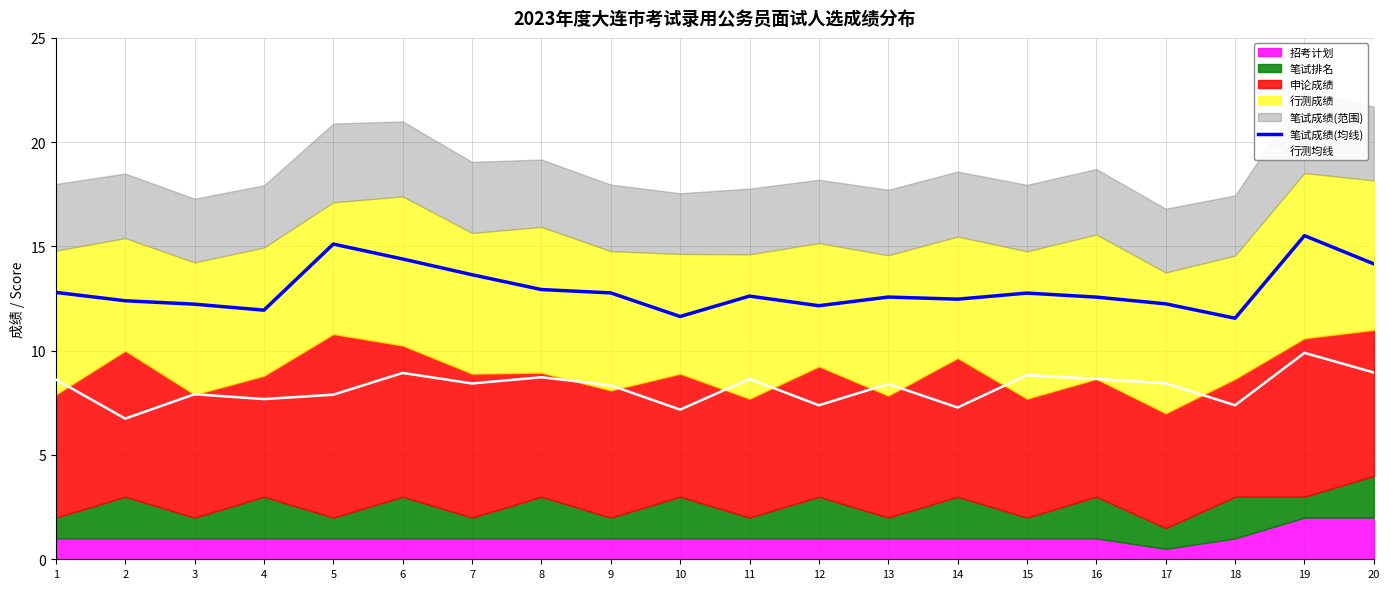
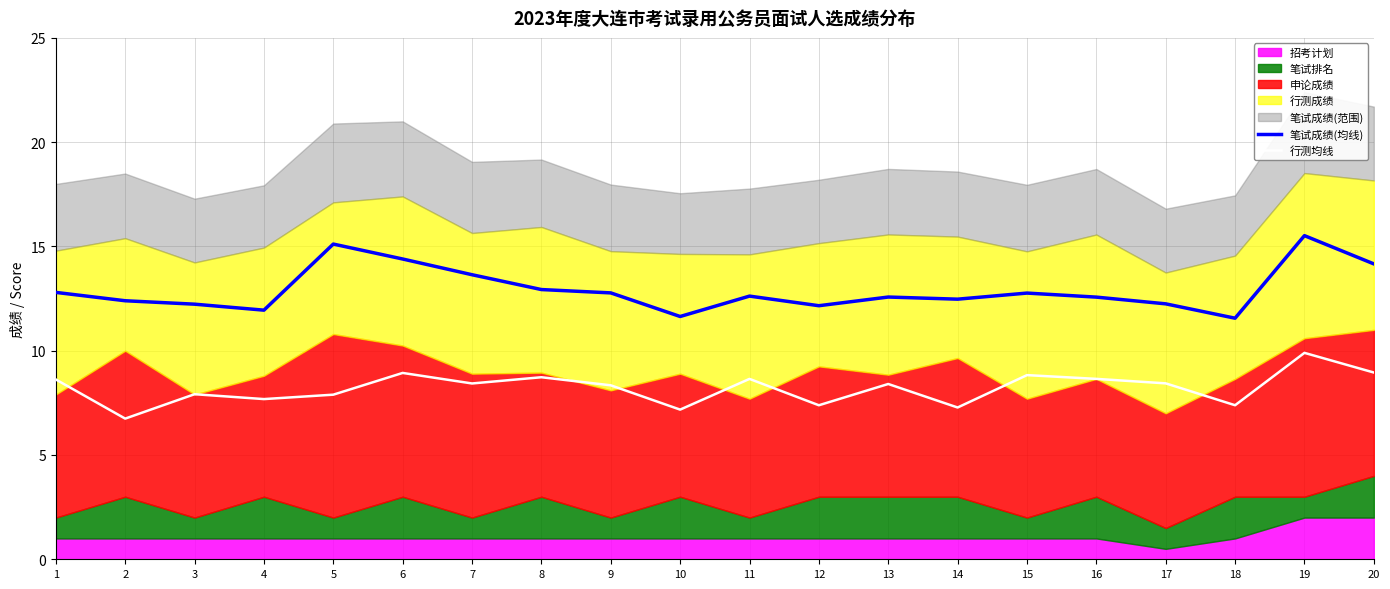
  {
    "笔试成绩(均线)": {
      "1": 12.8,
      "2": 12.4,
      "3": 12.2,
      "4": 12,
      "5": 15,
      "6": 14.4,
      "7": 13.6,
      "8": 13,
      "9": 12.8,
      "10": 11.6,
      "11": 12.6,
      "12": 12.2,
      "13": 12.6,
      "14": 12.5,
      "15": 12.8,
      "16": 12.6,
      "17": 12.2,
      "18": 11.6,
      "19": 15.5,
      "20": 14.2
    },
    "招考计划": {
      "1": 1,
      "2": 1,
      "3": 1,
      "4": 1,
      "5": 1,
      "6": 1,
      "7": 1,
      "8": 1,
      "9": 1,
      "10": 1,
      "11": 1,
      "12": 1,
      "13": 1,
      "14": 1,
      "15": 1,
      "16": 1,
      "17": 0.5,
      "18": 1,
      "19": 2,
      "20": 2
    },
    "行测均线": {
      "1": 8.6,
      "2": 6.7,
      "4": 7.7,
      "5": 8,
      "6": 9,
      "7": 8.4,
      "8": 8.7,
      "9": 8.3,
      "10": 7.2,
      "11": 8.6,
      "12": 7.4,
      "13": 8.4,
      "14": 7.3,
      "15": 8.8,
      "17": 8.4,
      "18": 7.4,
      "19": 10,
      "20": 9
    },
    "笔试排名": {
      "1": 1,
      "2": 2,
      "3": 1,
      "4": 2,
      "5": 1,
      "6": 2,
      "7": 1,
      "8": 2,
      "9": 1,
      "10": 2,
      "11": 1,
      "12": 2,
-     "13": 1,
+     "13": 2,
      "14": 2,
      "15": 1,
      "16": 2,
      "17": 1,
      "18": 2,
      "19": 1,
      "20": 2
    },
    "申论成绩": {
      "1": 6,
      "2": 7,
      "4": 5.8,
      "5": 8.8,
      "6": 7.3,
      "7": 7,
      "8": 6,
      "9": 6,
      "10": 6,
      "11": 5.7,
      "12": 6.3,
      "13": 5.9,
      "14": 6.7,
      "15": 5.7,
      "17": 5.5,
      "18": 5.7,
      "19": 7.6,
      "20": 7
    },
    "行测成绩": {
      "1": 7,
      "2": 5.4,
      "3": 6.3,
      "4": 6.1,
      "5": 6.3,
      "6": 7.1,
      "7": 6.7,
      "8": 7,
      "9": 6.7,
      "10": 5.7,
      "11": 7,
      "12": 6,
      "13": 6.7,
      "14": 5.8,
      "15": 7,
      "16": 7,
      "17": 6.7,
      "18": 6,
      "19": 8,
      "20": 7.2
    },
    "笔试成绩(范围)": {
      "1": 3.2,
      "2": 3,
      "3": 3,
      "4": 3,
      "5": 3.8,
      "6": 3.6,
      "7": 3.4,
      "8": 3.2,
      "9": 3.2,
      "10": 3,
      "11": 3.2,
      "12": 3,
      "13": 3.1,
      "14": 3,
      "15": 3.2,
      "16": 3.1,
      "17": 3,
      "18": 3,
      "20": 3.5
    }
  }
